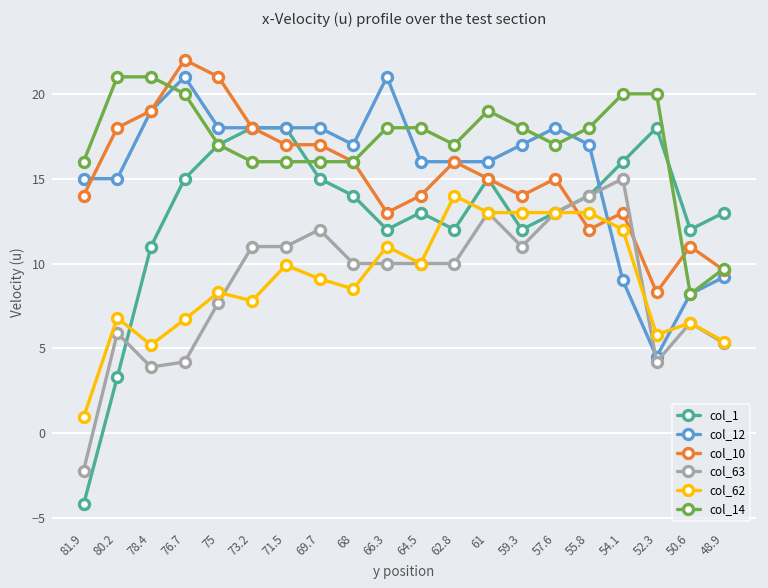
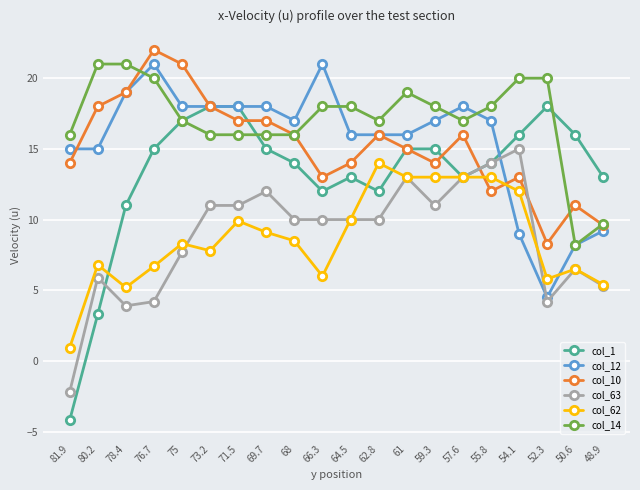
  {
    "col_1": {
      "81.9": -4.2,
      "80.2": 3.3,
      "78.4": 11,
      "76.7": 15,
      "69.7": 15,
      "68": 14,
      "66.3": 12,
      "64.5": 13,
      "62.8": 12,
-     "59.3": 12,
+     "59.3": 15,
      "54.1": 16,
      "52.3": 18,
-     "50.6": 12,
+     "50.6": 16,
      "48.9": 13
    },
    "col_12": {
      "81.9": 15,
      "80.2": 15,
      "76.7": 21,
      "75": 18,
      "69.7": 18,
      "68": 17,
      "66.3": 21,
      "64.5": 16,
      "61": 16,
      "59.3": 17,
      "57.6": 18,
      "55.8": 17,
      "54.1": 9,
      "52.3": 4.5,
      "48.9": 9.2
    },
    "col_10": {
      "81.9": 14,
      "80.2": 18,
      "76.7": 22,
      "75": 21,
      "71.5": 17,
      "69.7": 17,
      "66.3": 13,
      "64.5": 14,
      "59.3": 14,
-     "57.6": 15,
+     "57.6": 16,
      "55.8": 12,
      "54.1": 13,
      "52.3": 8.3,
      "50.6": 11
    },
    "col_63": {
      "81.9": -2.2,
      "80.2": 6,
      "78.4": 4,
      "76.7": 4.2,
      "75": 7.7,
      "73.2": 11,
      "71.5": 11,
      "69.7": 12,
      "68": 10,
      "66.3": 10,
      "62.8": 10,
      "59.3": 11,
      "54.1": 15,
      "52.3": 4.2
    },
    "col_62": {
      "81.9": 1,
      "80.2": 6.8,
      "78.4": 5.2,
      "76.7": 6.7,
      "75": 8.3,
      "73.2": 7.8,
      "71.5": 10,
      "69.7": 9,
      "68": 8.5,
-     "66.3": 11,
+     "66.3": 6,
      "62.8": 14,
      "59.3": 13,
      "55.8": 13,
      "54.1": 12,
      "52.3": 5.8
    },
    "col_14": {
      "81.9": 16,
      "80.2": 21,
      "78.4": 21,
      "76.7": 20,
      "73.2": 16,
      "71.5": 16,
      "69.7": 16,
      "66.3": 18,
      "64.5": 18,
      "62.8": 17,
      "61": 19,
      "59.3": 18,
      "57.6": 17,
      "55.8": 18,
      "54.1": 20,
      "52.3": 20
    }
  }
